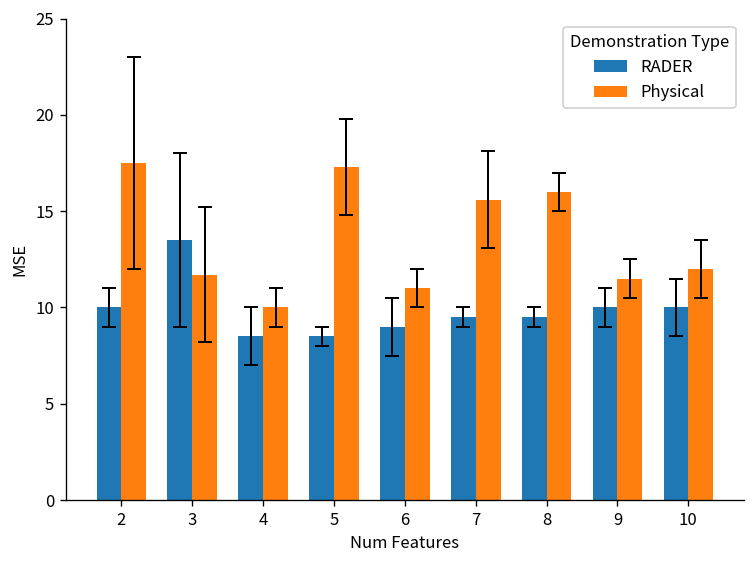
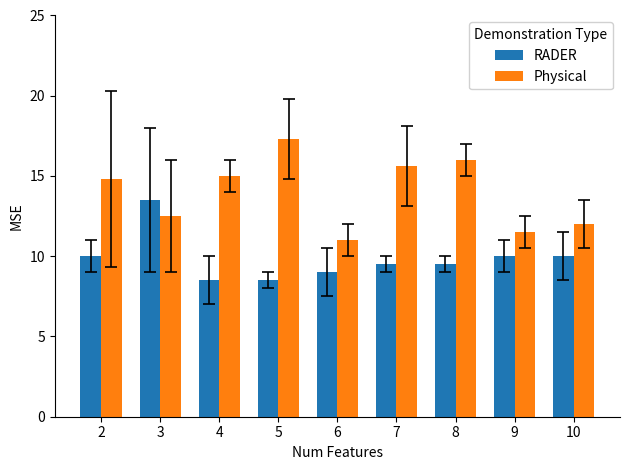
  {
    "Physical": {
-     "2": 17.5,
-     "3": 11.7,
-     "4": 10,
+     "2": 14.8,
+     "3": 12.5,
+     "4": 15,
      "5": 17.3,
      "6": 11.0,
      "7": 15.6,
      "8": 16.0,
      "9": 11.5,
      "10": 12.0
    }
  }
